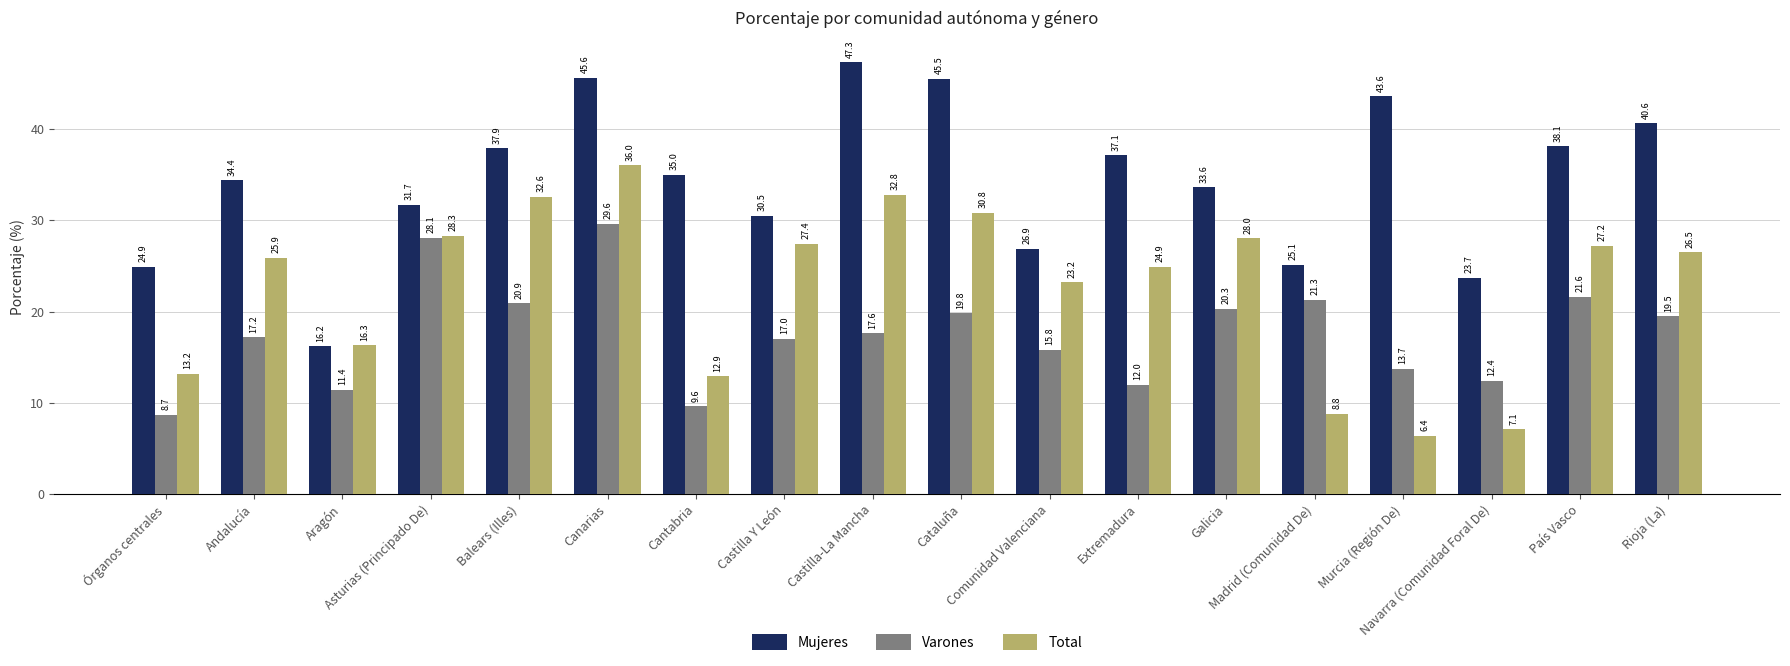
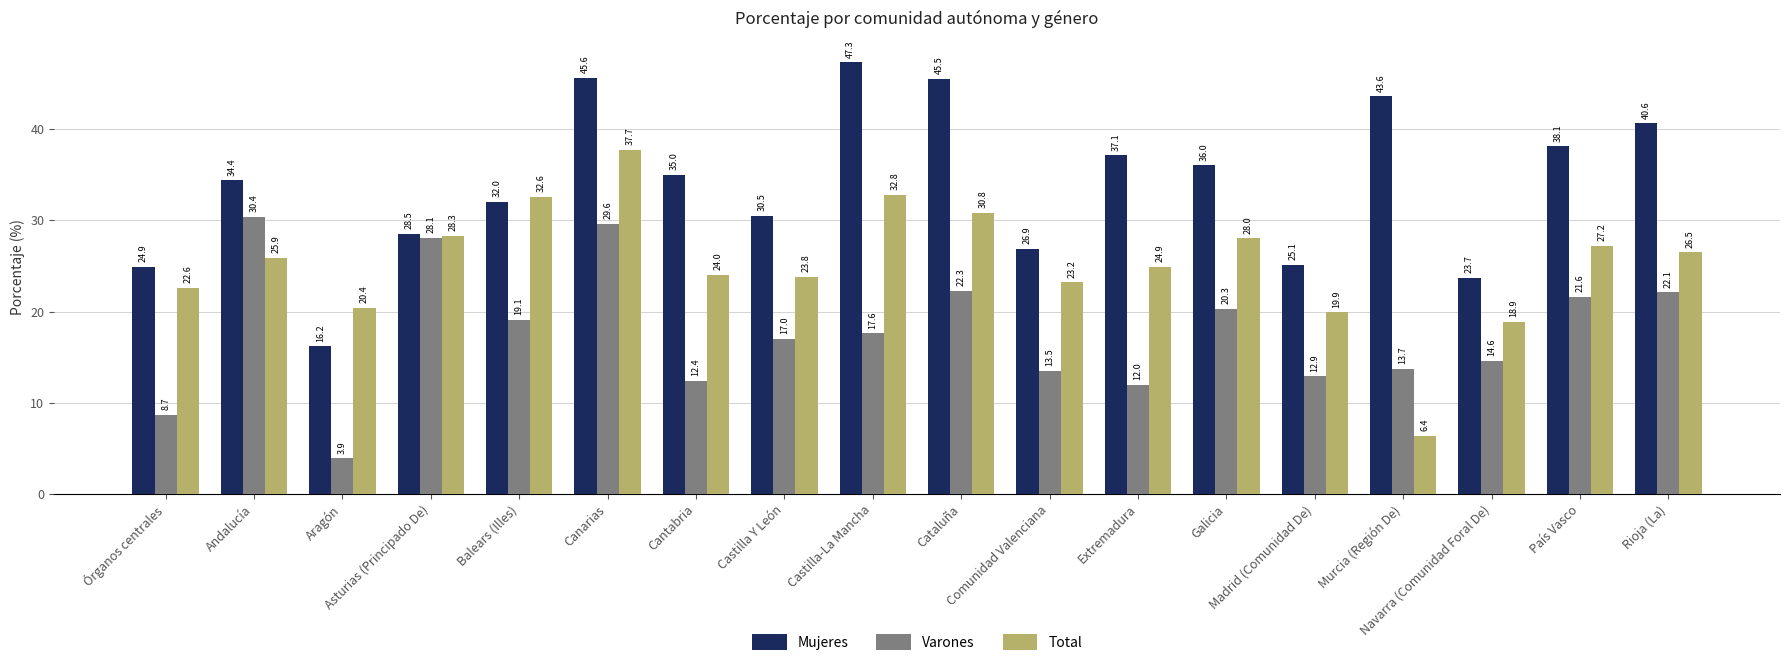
  {
    "Mujeres": {
      "Órganos centrales": 24.9,
      "Andalucía": 34.4,
      "Aragón": 16.2,
-     "Asturias (Principado De)": 31.7,
-     "Balears (Illes)": 37.9,
+     "Asturias (Principado De)": 28.5,
+     "Balears (Illes)": 32.0,
      "Canarias": 45.6,
      "Cantabria": 35.0,
      "Castilla Y León": 30.5,
      "Castilla-La Mancha": 47.3,
      "Cataluña": 45.5,
      "Comunidad Valenciana": 26.9,
      "Extremadura": 37.1,
-     "Galicia": 33.6,
+     "Galicia": 36.0,
      "Madrid (Comunidad De)": 25.1,
      "Murcia (Región De)": 43.6,
      "Navarra (Comunidad Foral De)": 23.7,
      "País Vasco": 38.1,
      "Rioja (La)": 40.6
    },
    "Varones": {
      "Órganos centrales": 8.7,
-     "Andalucía": 17.2,
-     "Aragón": 11.4,
+     "Andalucía": 30.4,
+     "Aragón": 3.9,
      "Asturias (Principado De)": 28.1,
-     "Balears (Illes)": 20.9,
+     "Balears (Illes)": 19.1,
      "Canarias": 29.6,
-     "Cantabria": 9.6,
+     "Cantabria": 12.4,
      "Castilla Y León": 17.0,
      "Castilla-La Mancha": 17.6,
-     "Cataluña": 19.8,
-     "Comunidad Valenciana": 15.8,
+     "Cataluña": 22.3,
+     "Comunidad Valenciana": 13.5,
      "Extremadura": 12.0,
      "Galicia": 20.3,
-     "Madrid (Comunidad De)": 21.3,
+     "Madrid (Comunidad De)": 12.9,
      "Murcia (Región De)": 13.7,
-     "Navarra (Comunidad Foral De)": 12.4,
+     "Navarra (Comunidad Foral De)": 14.6,
      "País Vasco": 21.6,
-     "Rioja (La)": 19.5
+     "Rioja (La)": 22.1
    },
    "Total": {
-     "Órganos centrales": 13.2,
+     "Órganos centrales": 22.6,
      "Andalucía": 25.9,
-     "Aragón": 16.3,
+     "Aragón": 20.4,
      "Asturias (Principado De)": 28.3,
      "Balears (Illes)": 32.6,
-     "Canarias": 36.0,
-     "Cantabria": 12.9,
-     "Castilla Y León": 27.4,
+     "Canarias": 37.7,
+     "Cantabria": 24.0,
+     "Castilla Y León": 23.8,
      "Castilla-La Mancha": 32.8,
      "Cataluña": 30.8,
      "Comunidad Valenciana": 23.2,
      "Extremadura": 24.9,
      "Galicia": 28.0,
-     "Madrid (Comunidad De)": 8.8,
+     "Madrid (Comunidad De)": 19.9,
      "Murcia (Región De)": 6.4,
-     "Navarra (Comunidad Foral De)": 7.1,
+     "Navarra (Comunidad Foral De)": 18.9,
      "País Vasco": 27.2,
      "Rioja (La)": 26.5
    }
  }
